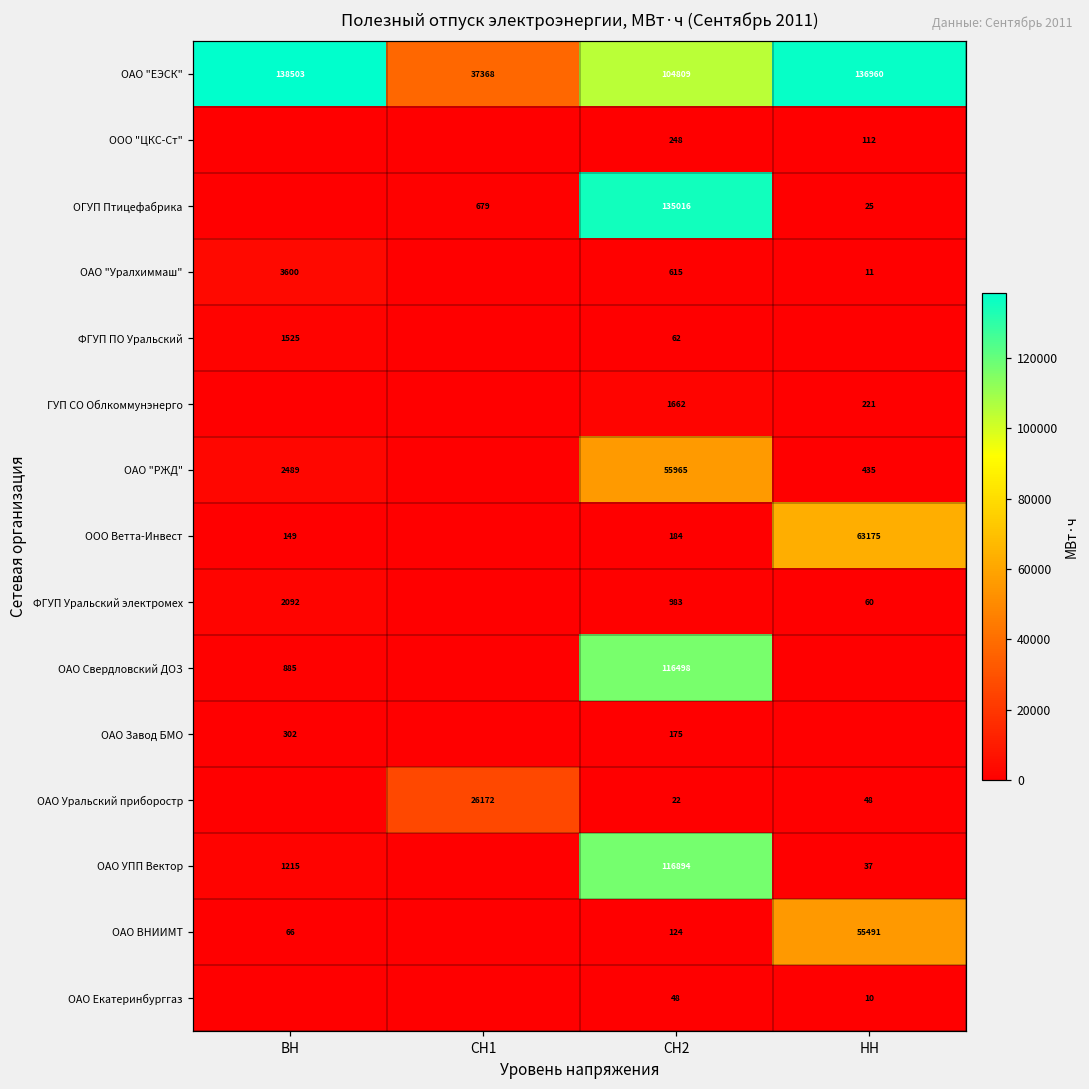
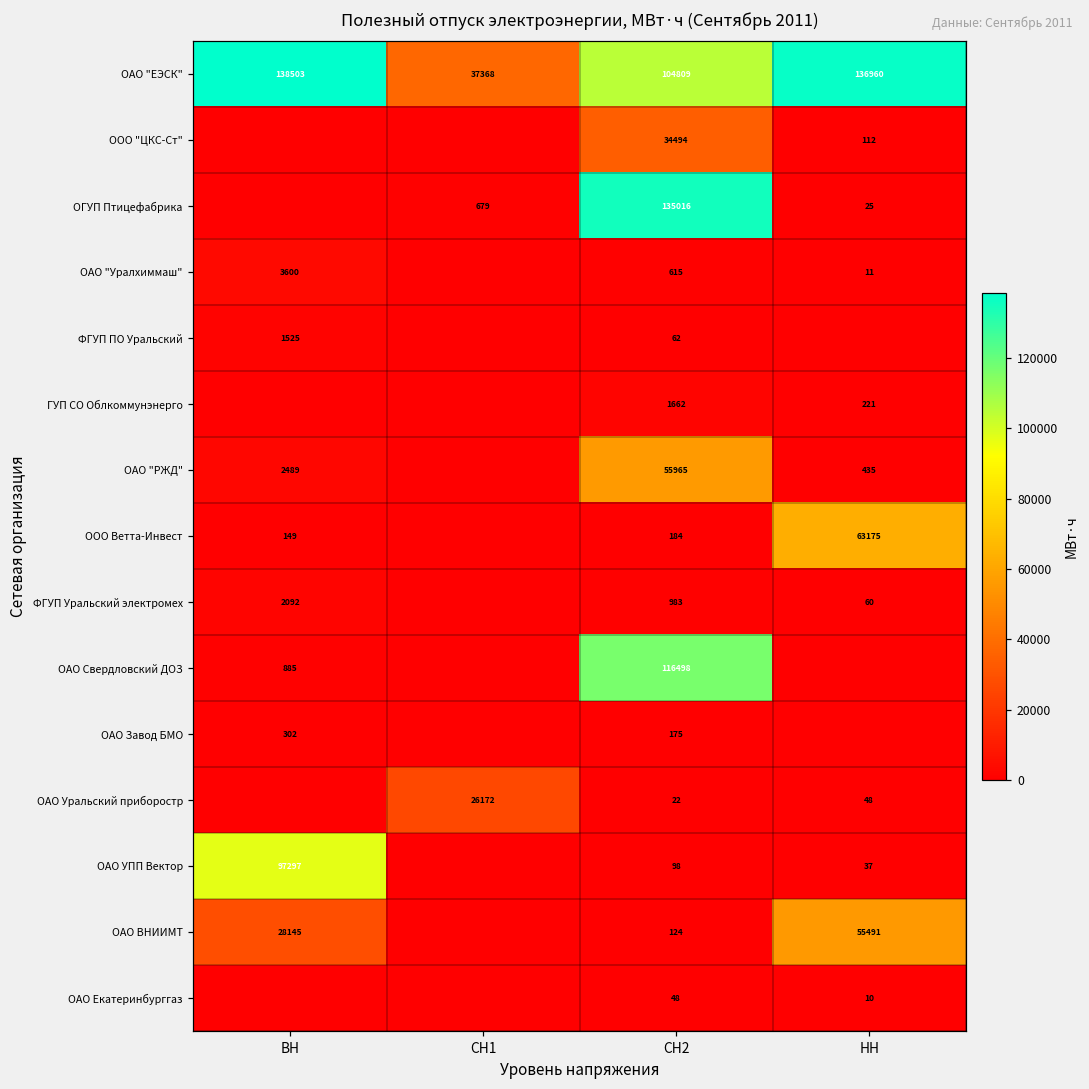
  {
    "ОАО \"ЕЭСК\"": {
      "ВН": 138503,
      "СН1": 37368,
      "СН2": 104809,
      "НН": 136960
    },
    "ООО \"ЦКС-Ст\"": {
-     "СН2": 248,
+     "СН2": 34494,
      "НН": 112
    },
    "ОГУП Птицефабрика": {
      "СН1": 679,
      "СН2": 135016,
      "НН": 25
    },
    "ОАО \"Уралхиммаш\"": {
      "ВН": 3600,
      "СН2": 615,
      "НН": 11
    },
    "ФГУП ПО Уральский": {
      "ВН": 1525,
      "СН2": 62
    },
    "ГУП СО Облкоммунэнерго": {
      "СН2": 1662,
      "НН": 221
    },
    "ОАО \"РЖД\"": {
      "ВН": 2489,
      "СН2": 55965,
      "НН": 435
    },
    "ООО Ветта-Инвест": {
      "ВН": 149,
      "СН2": 184,
      "НН": 63175
    },
    "ФГУП Уральский электромех": {
      "ВН": 2092,
      "СН2": 983,
      "НН": 60
    },
    "ОАО Свердловский ДОЗ": {
      "ВН": 885,
      "СН2": 116498
    },
    "ОАО Завод БМО": {
      "ВН": 302,
      "СН2": 175
    },
    "ОАО Уральский приборостр": {
      "СН1": 26172,
      "СН2": 22,
      "НН": 48
    },
    "ОАО УПП Вектор": {
-     "ВН": 1215,
-     "СН2": 116894,
+     "ВН": 97297,
+     "СН2": 98,
      "НН": 37
    },
    "ОАО ВНИИМТ": {
-     "ВН": 66,
+     "ВН": 28145,
      "СН2": 124,
      "НН": 55491
    },
    "ОАО Екатеринбурггаз": {
      "СН2": 48,
      "НН": 10
    }
  }
